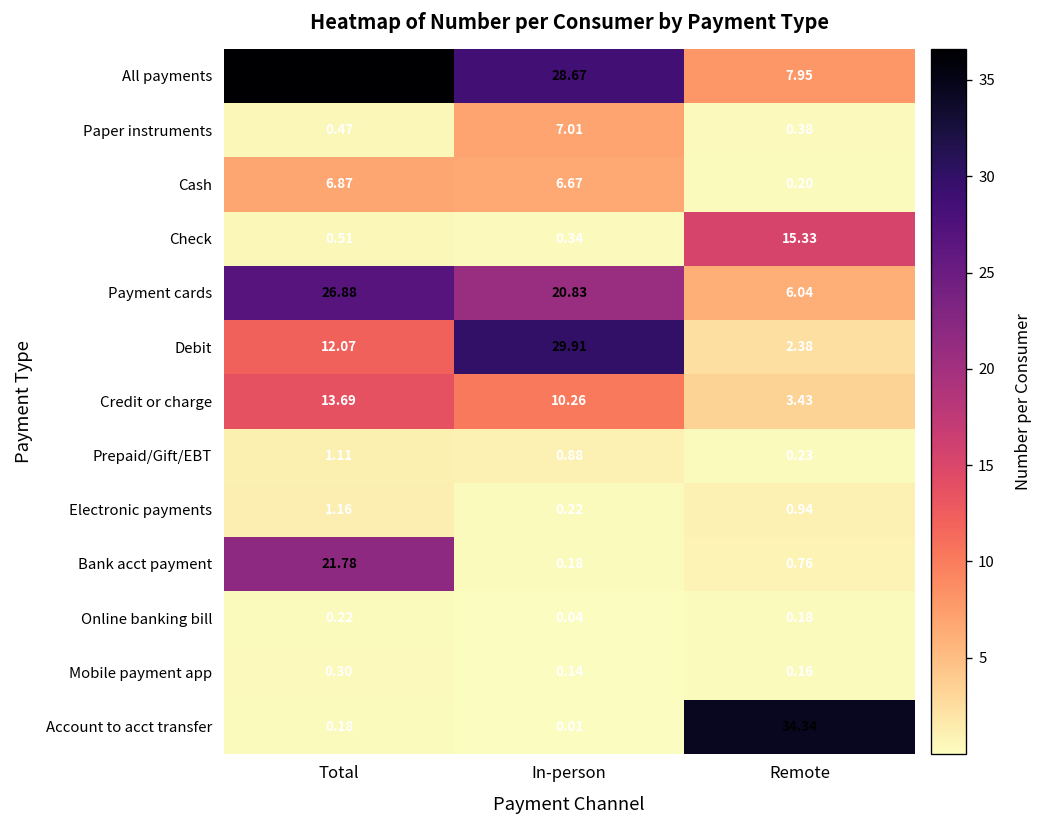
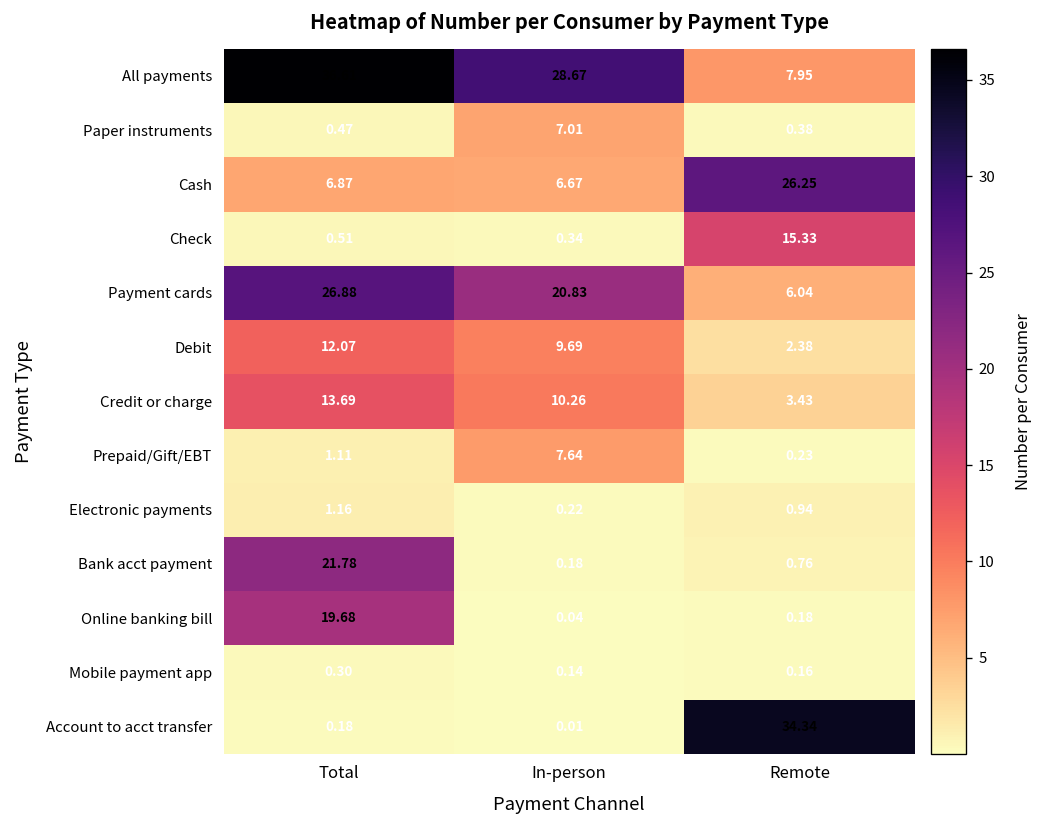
  {
    "All payments": {
      "In-person": 28.67,
      "Remote": 7.95
    },
    "Paper instruments": {
      "Total": 0.47,
      "In-person": 7.01,
      "Remote": 0.38
    },
    "Cash": {
      "Total": 6.87,
      "In-person": 6.67,
-     "Remote": 0.20
+     "Remote": 26.25
    },
    "Check": {
      "Total": 0.51,
      "In-person": 0.34,
      "Remote": 15.33
    },
    "Payment cards": {
      "Total": 26.88,
      "In-person": 20.83,
      "Remote": 6.04
    },
    "Debit": {
      "Total": 12.07,
-     "In-person": 29.91,
+     "In-person": 9.69,
      "Remote": 2.38
    },
    "Credit or charge": {
      "Total": 13.69,
      "In-person": 10.26,
      "Remote": 3.43
    },
    "Prepaid/Gift/EBT": {
      "Total": 1.11,
-     "In-person": 0.88,
+     "In-person": 7.64,
      "Remote": 0.23
    },
    "Electronic payments": {
      "Total": 1.16,
      "In-person": 0.22,
      "Remote": 0.94
    },
    "Bank acct payment": {
      "Total": 21.78,
      "In-person": 0.18,
      "Remote": 0.76
    },
    "Online banking bill": {
-     "Total": 0.22,
+     "Total": 19.68,
      "In-person": 0.04,
      "Remote": 0.18
    },
    "Mobile payment app": {
      "Total": 0.30,
      "In-person": 0.14,
      "Remote": 0.16
    },
    "Account to acct transfer": {
      "Total": 0.18,
      "In-person": 0.01
    }
  }
